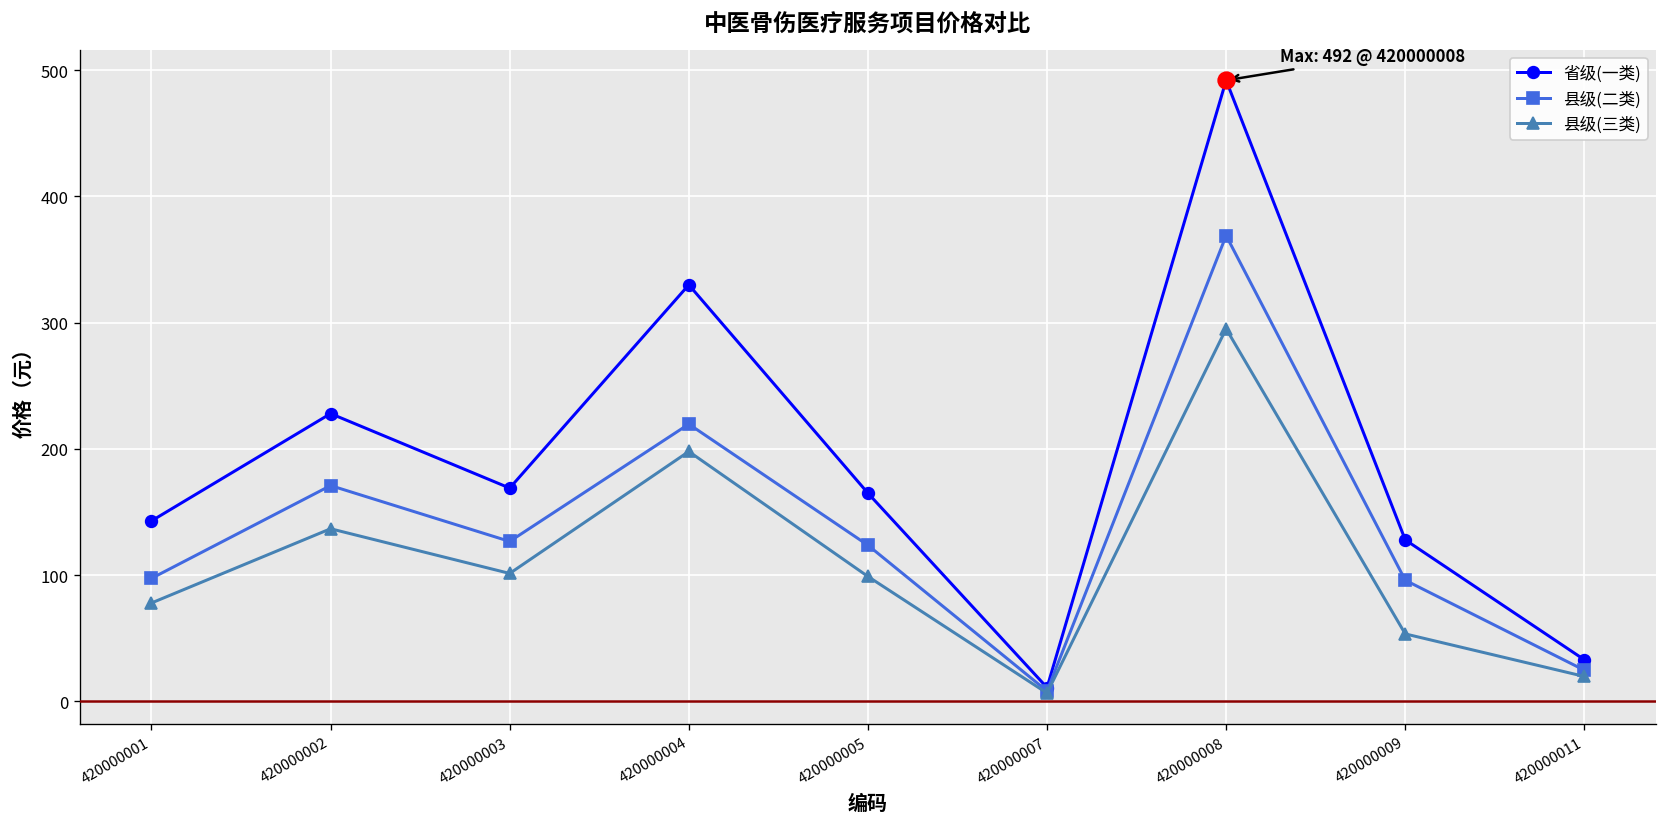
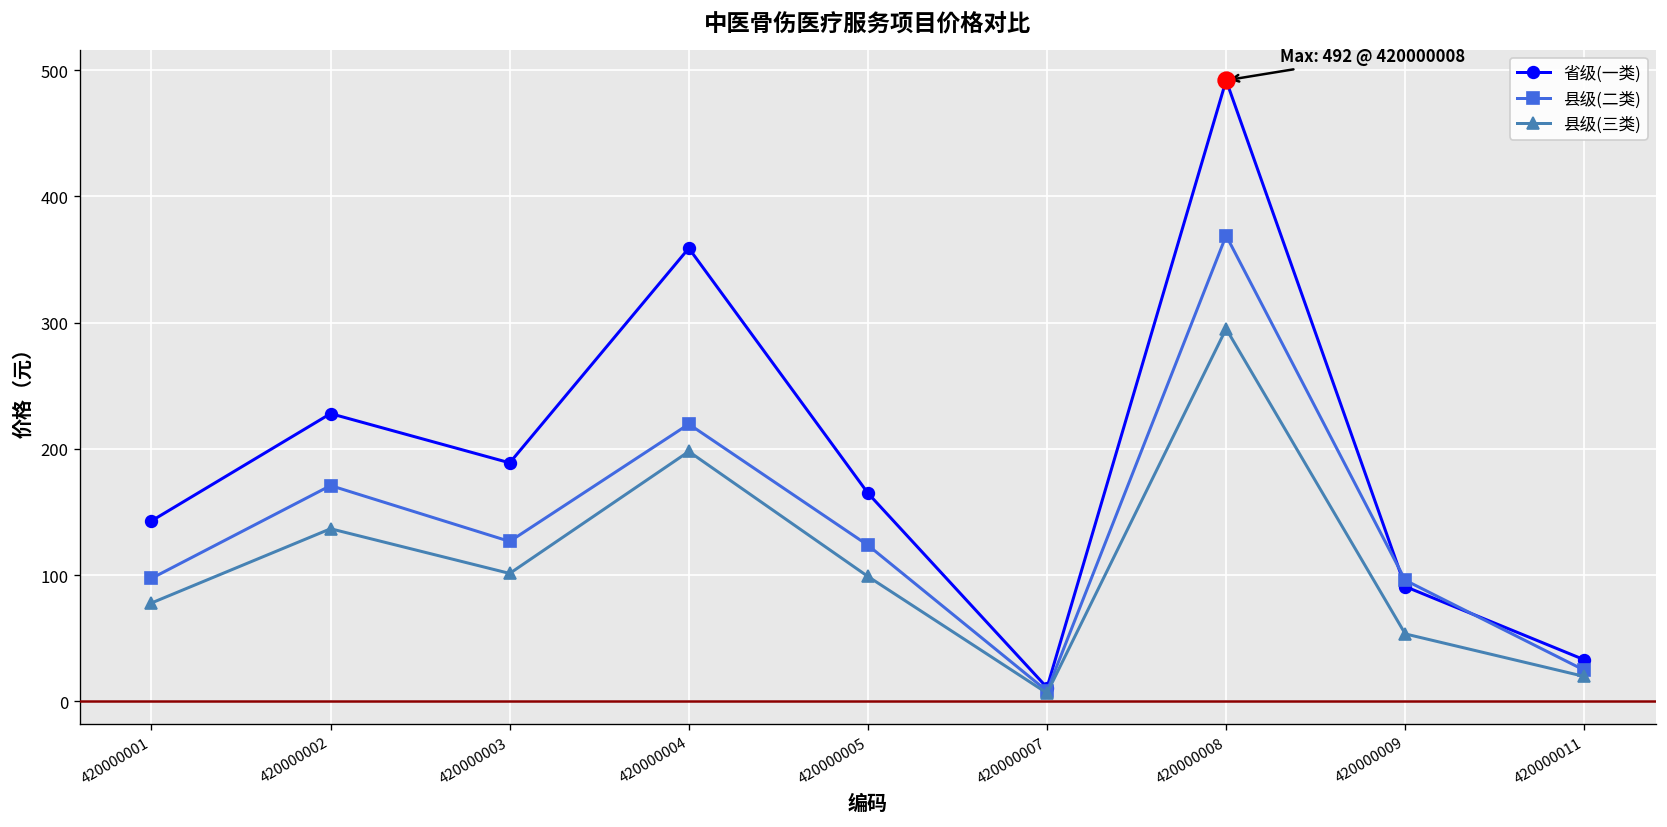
  {
    "省级(一类)": {
      "420000001": 143,
      "420000002": 228,
-     "420000003": 169,
-     "420000004": 330,
+     "420000003": 189,
+     "420000004": 359,
      "420000005": 165,
      "420000007": 11,
-     "420000009": 128,
+     "420000009": 91,
      "420000011": 33
    }
  }
